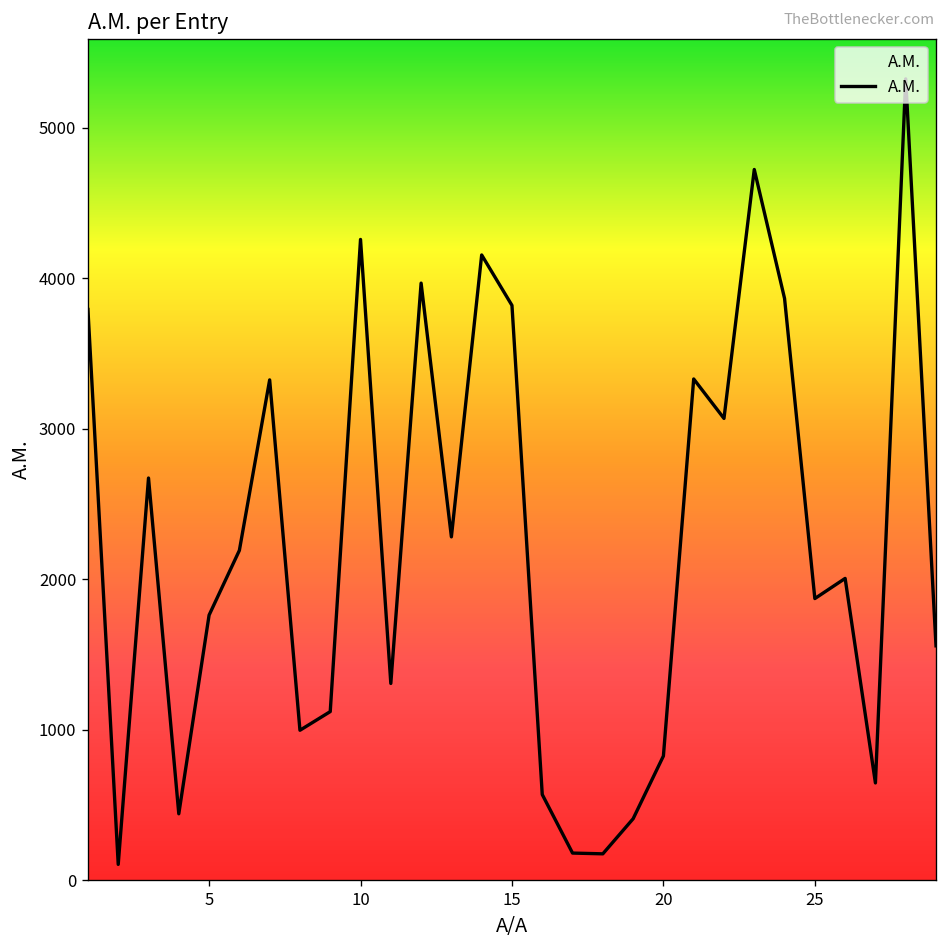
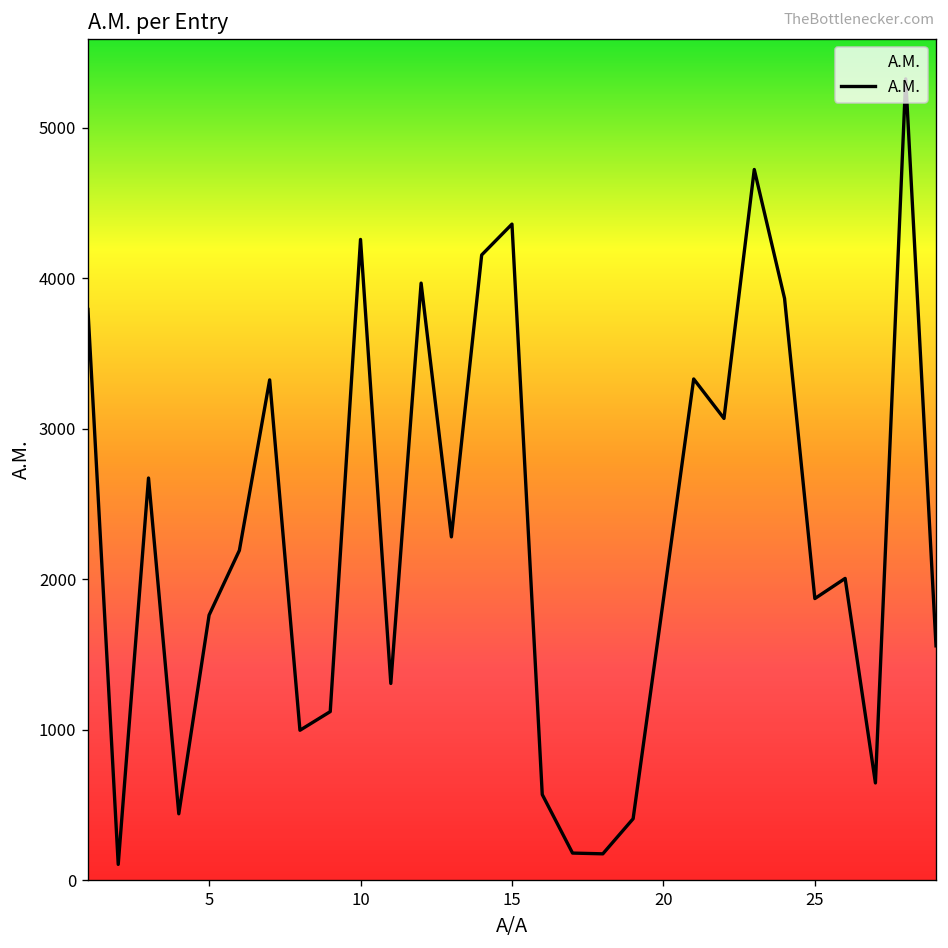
  {
    "5": 1760,
    "10": 4260,
-   "15": 3820,
-   "20": 830,
+   "15": 4360,
+   "20": 1870,
    "25": 1870
  }
